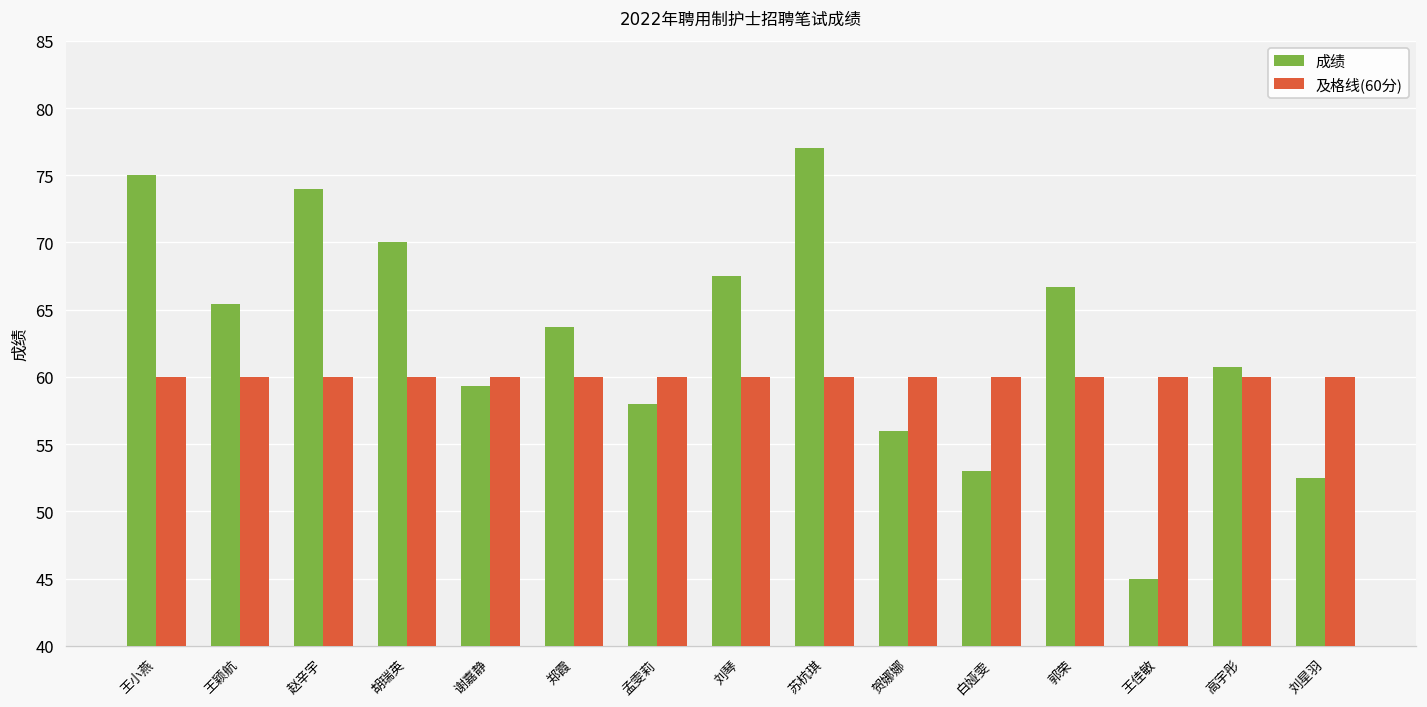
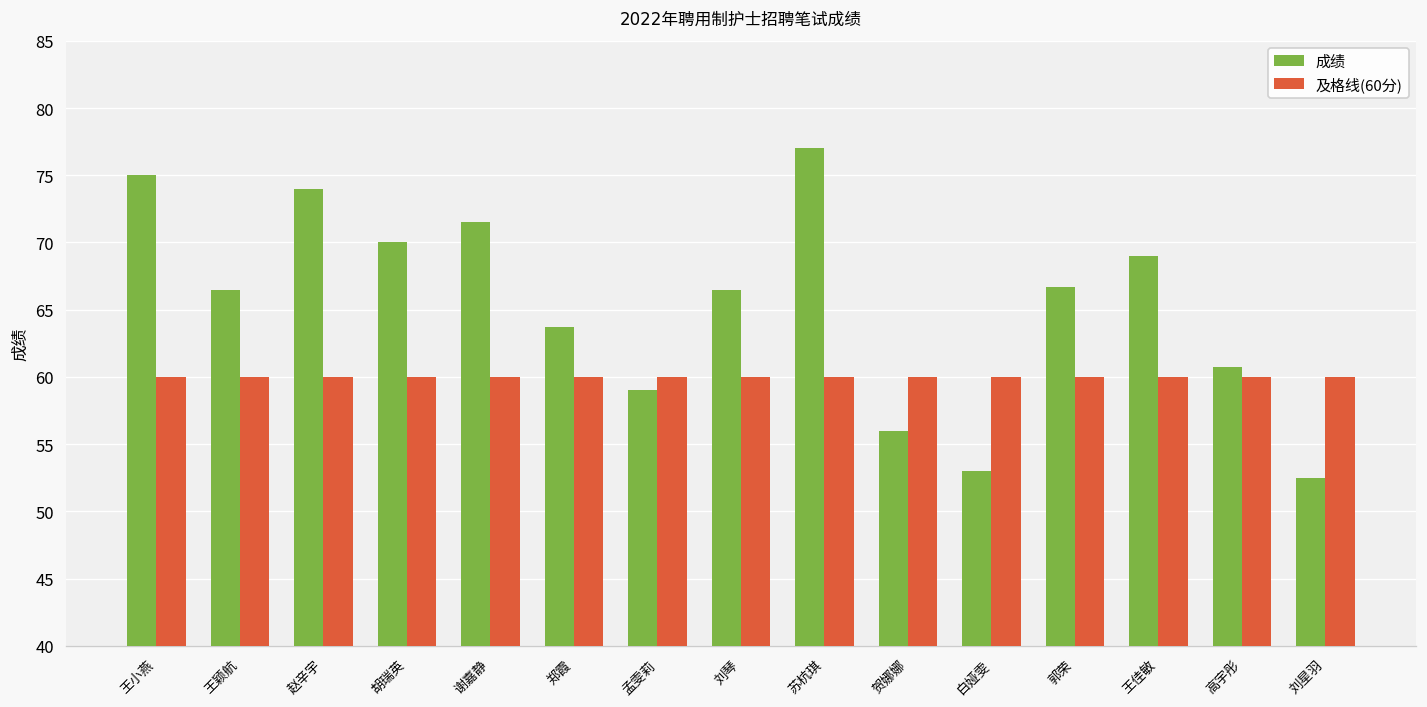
  {
    "成绩": {
      "王小燕": 75.0,
-     "王颖航": 65.4,
+     "王颖航": 66.5,
      "赵辛宇": 74.0,
      "胡瑞英": 70.0,
-     "谢嘉静": 59.3,
+     "谢嘉静": 71.5,
      "郑霞": 63.7,
-     "孟雯莉": 58,
-     "刘琴": 67.5,
+     "孟雯莉": 59,
+     "刘琴": 66.5,
      "苏杭琪": 77.0,
      "贺娜娜": 56.0,
      "白娅雯": 53.0,
      "郭荣": 66.7,
-     "王佳敏": 45,
+     "王佳敏": 69,
      "高宇彤": 60.7,
      "刘星羽": 52.5
    },
    "及格线(60分)": {
      "王小燕": 60.0,
      "王颖航": 60.0,
      "赵辛宇": 60.0,
      "胡瑞英": 60.0,
      "谢嘉静": 60.0,
      "郑霞": 60.0,
      "孟雯莉": 60.0,
      "刘琴": 60.0,
      "苏杭琪": 60.0,
      "贺娜娜": 60.0,
      "白娅雯": 60.0,
      "郭荣": 60.0,
      "王佳敏": 60.0,
      "高宇彤": 60.0,
      "刘星羽": 60.0
    }
  }
